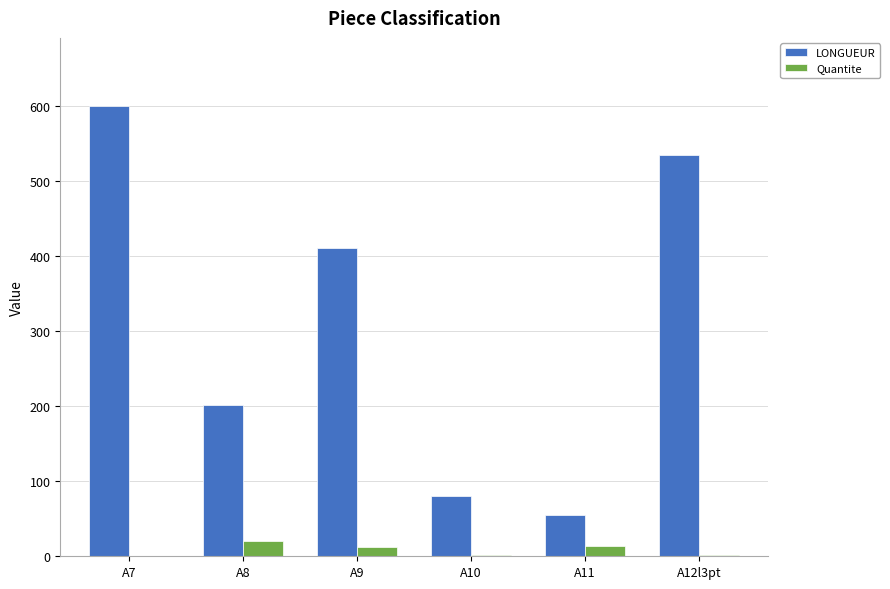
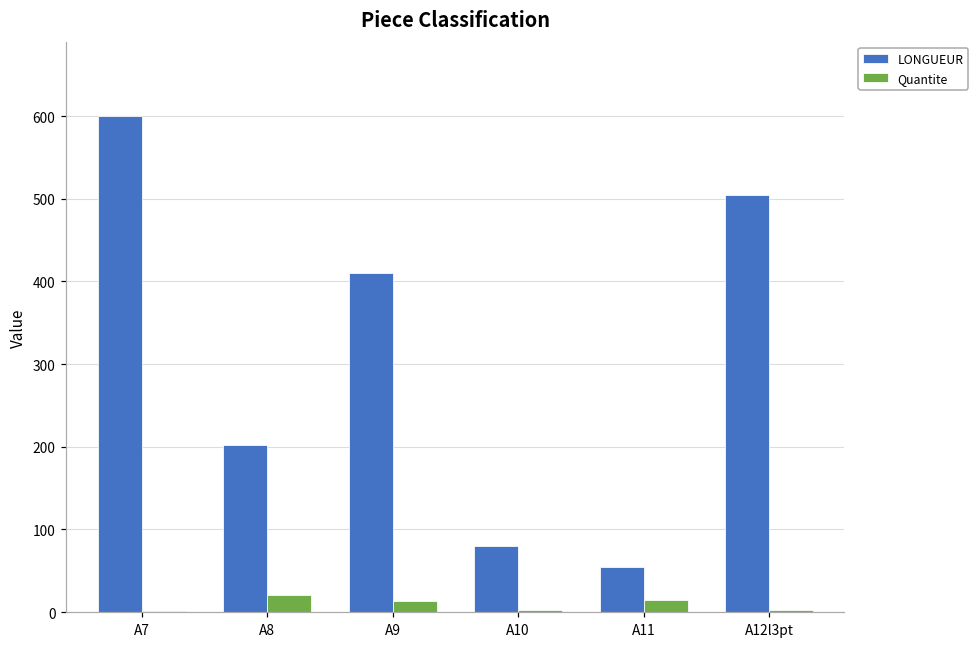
  {
    "LONGUEUR": {
      "A7": 600,
      "A8": 200,
      "A9": 410,
      "A10": 80,
      "A11": 60,
-     "A12l3pt": 530
+     "A12l3pt": 500
    },
    "Quantite": {
      "A8": 20,
      "A9": 10,
      "A11": 10
    }
  }
